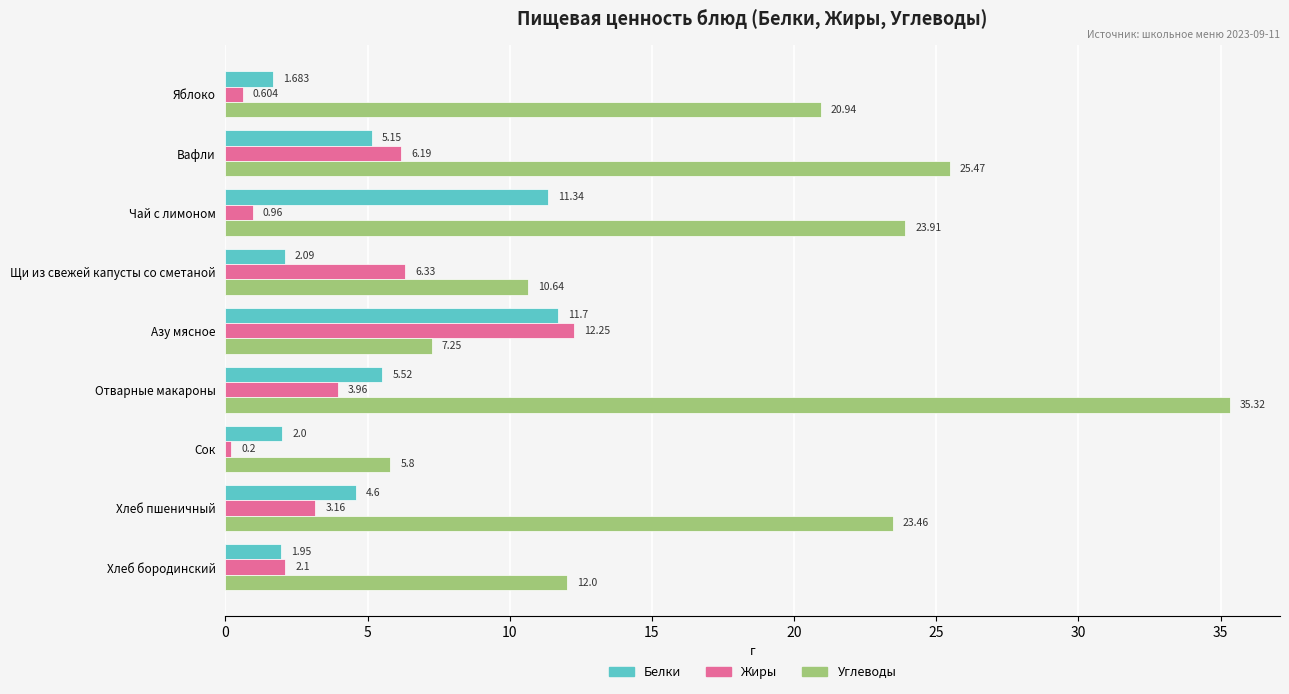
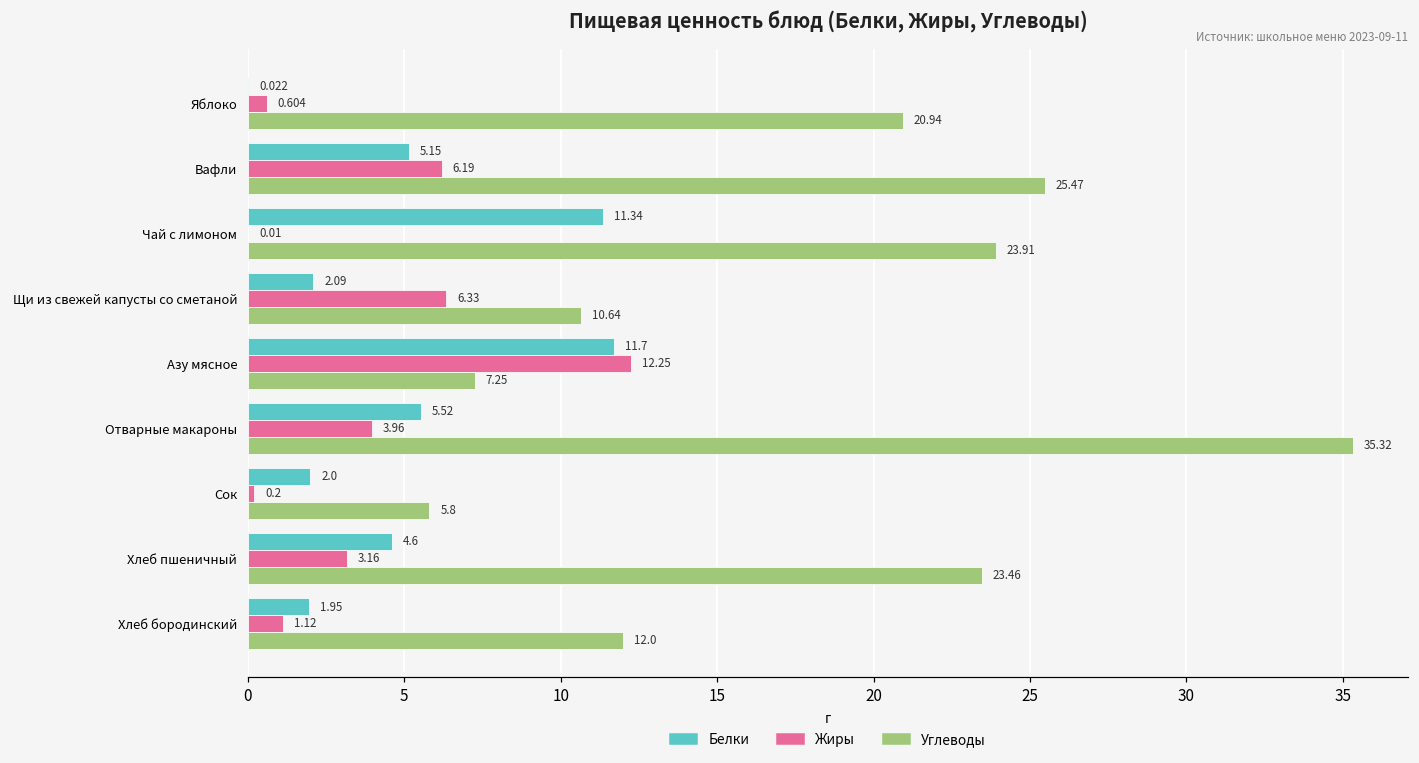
  {
    "Белки": {
-     "Яблоко": 1.683,
+     "Яблоко": 0.022,
      "Вафли": 5.15,
      "Чай с лимоном": 11.34,
      "Щи из свежей капусты со сметаной": 2.09,
      "Азу мясное": 11.7,
      "Отварные макароны": 5.52,
      "Сок": 2.0,
      "Хлеб пшеничный": 4.6,
      "Хлеб бородинский": 1.95
    },
    "Жиры": {
      "Яблоко": 0.604,
      "Вафли": 6.19,
-     "Чай с лимоном": 0.96,
+     "Чай с лимоном": 0.01,
      "Щи из свежей капусты со сметаной": 6.33,
      "Азу мясное": 12.25,
      "Отварные макароны": 3.96,
      "Сок": 0.2,
      "Хлеб пшеничный": 3.16,
-     "Хлеб бородинский": 2.1
+     "Хлеб бородинский": 1.12
    },
    "Углеводы": {
      "Яблоко": 20.94,
      "Вафли": 25.47,
      "Чай с лимоном": 23.91,
      "Щи из свежей капусты со сметаной": 10.64,
      "Азу мясное": 7.25,
      "Отварные макароны": 35.32,
      "Сок": 5.8,
      "Хлеб пшеничный": 23.46,
      "Хлеб бородинский": 12.0
    }
  }
